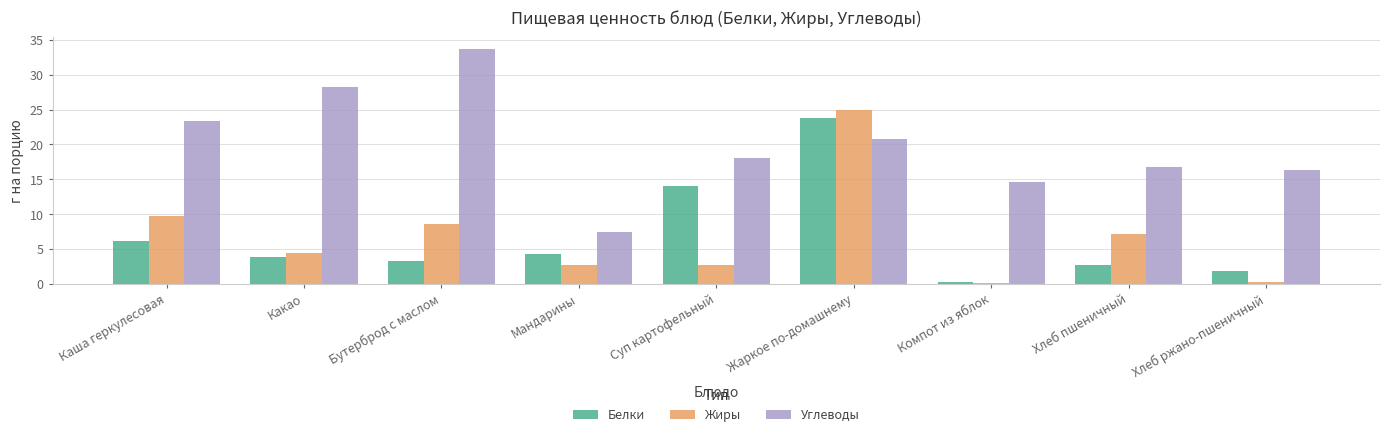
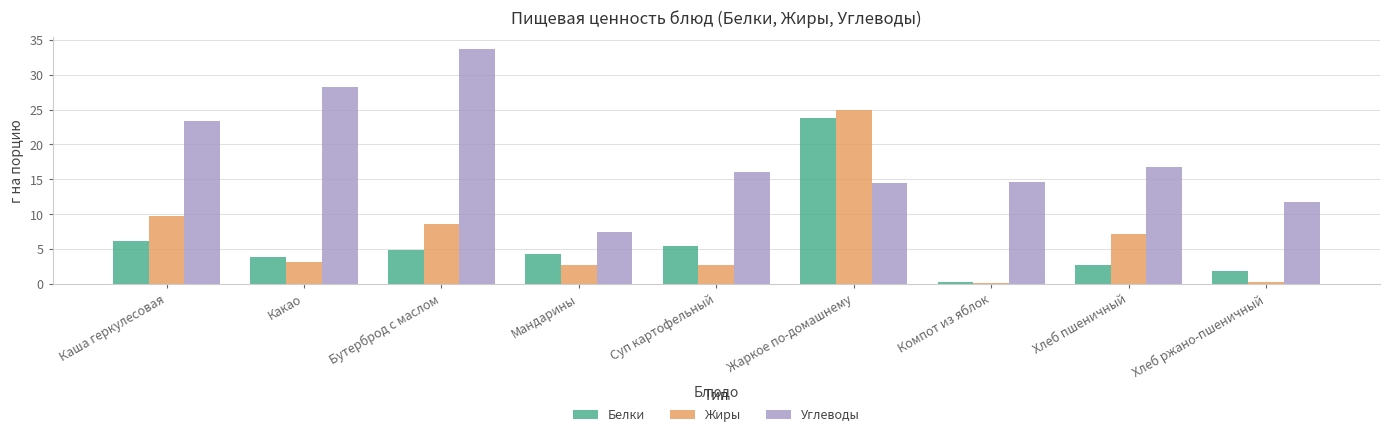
  {
    "Белки": {
      "Каша геркулесовая": 6,
      "Какао": 4,
-     "Бутерброд с маслом": 3,
+     "Бутерброд с маслом": 5,
      "Мандарины": 4,
-     "Суп картофельный": 14,
+     "Суп картофельный": 5,
      "Жаркое по-домашнему": 24,
      "Хлеб пшеничный": 3,
      "Хлеб ржано-пшеничный": 2
    },
    "Жиры": {
      "Каша геркулесовая": 10,
-     "Какао": 4,
+     "Какао": 3,
      "Бутерброд с маслом": 9,
      "Мандарины": 3,
      "Суп картофельный": 3,
      "Жаркое по-домашнему": 25,
      "Хлеб пшеничный": 7
    },
    "Углеводы": {
      "Каша геркулесовая": 23,
      "Какао": 28,
      "Бутерброд с маслом": 34,
      "Мандарины": 8,
-     "Суп картофельный": 18,
-     "Жаркое по-домашнему": 21,
+     "Суп картофельный": 16,
+     "Жаркое по-домашнему": 14,
      "Компот из яблок": 15,
      "Хлеб пшеничный": 17,
-     "Хлеб ржано-пшеничный": 16
+     "Хлеб ржано-пшеничный": 12
    }
  }
